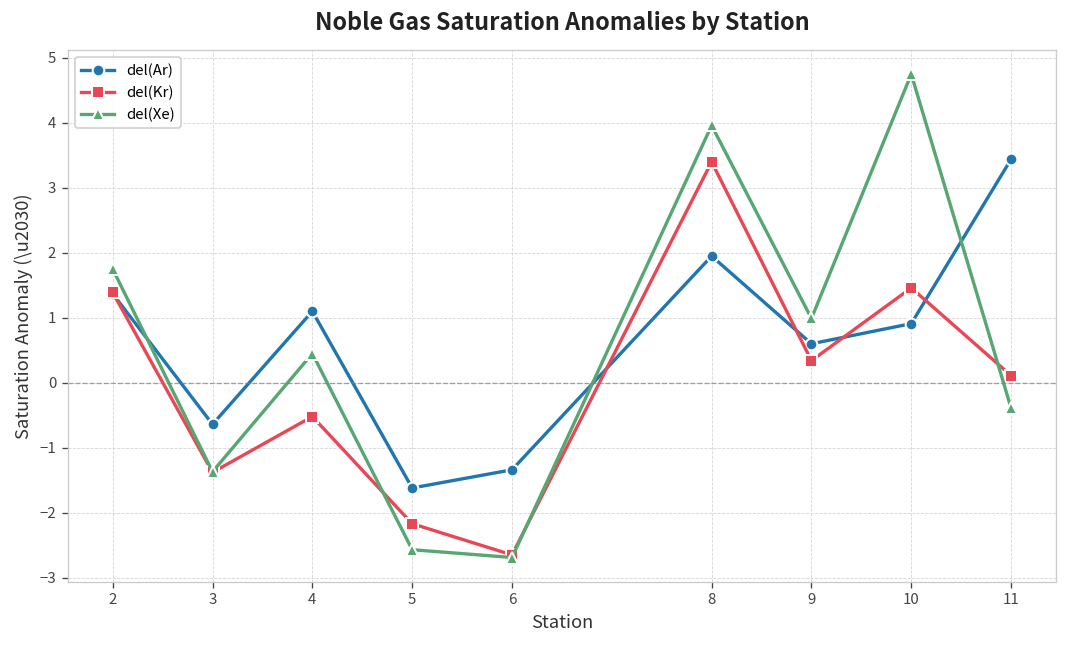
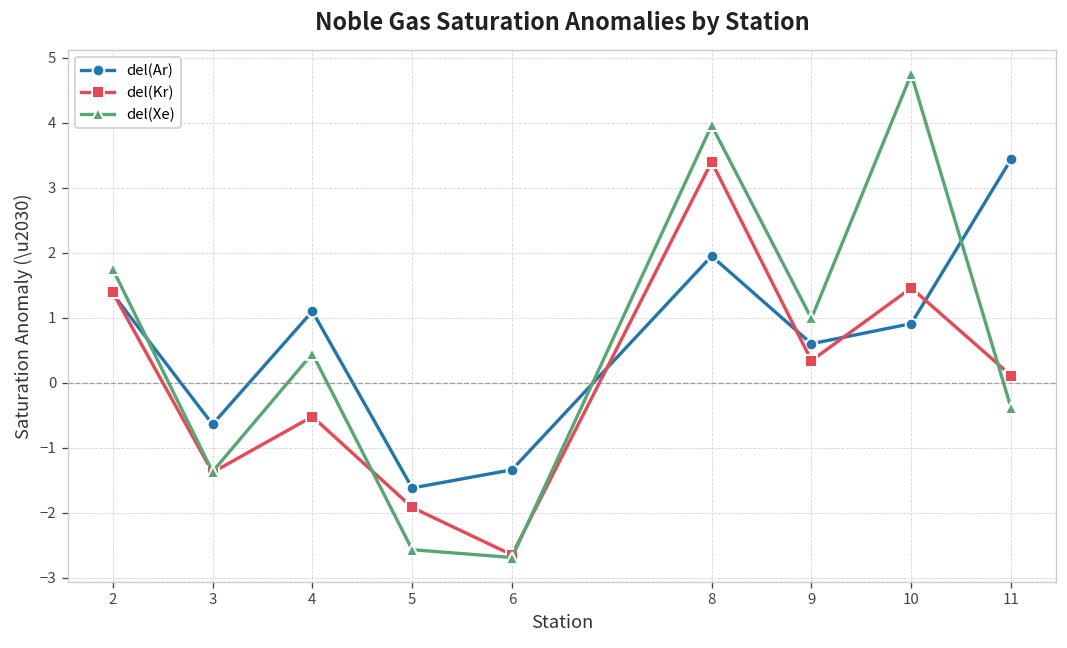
  {
    "del(Ar)": {
      "3": -0.6,
      "4": 1.1,
      "5": -1.6,
      "6": -1.3,
      "8": 2.0,
      "9": 0.6,
      "10": 0.9,
      "11": 3.4
    },
    "del(Kr)": {
      "4": -0.5,
-     "5": -2.2,
+     "5": -1.9,
      "8": 3.4,
      "9": 0.3,
      "10": 1.5,
      "11": 0.1
    },
    "del(Xe)": {
      "2": 1.8,
      "4": 0.5,
      "5": -2.6,
      "8": 4.0,
      "9": 1.0,
      "10": 4.8,
      "11": -0.4
    }
  }
